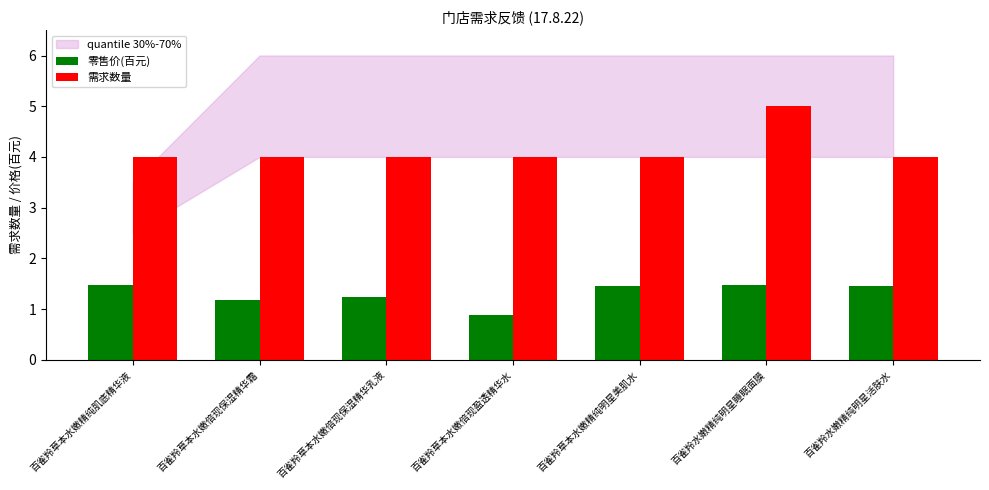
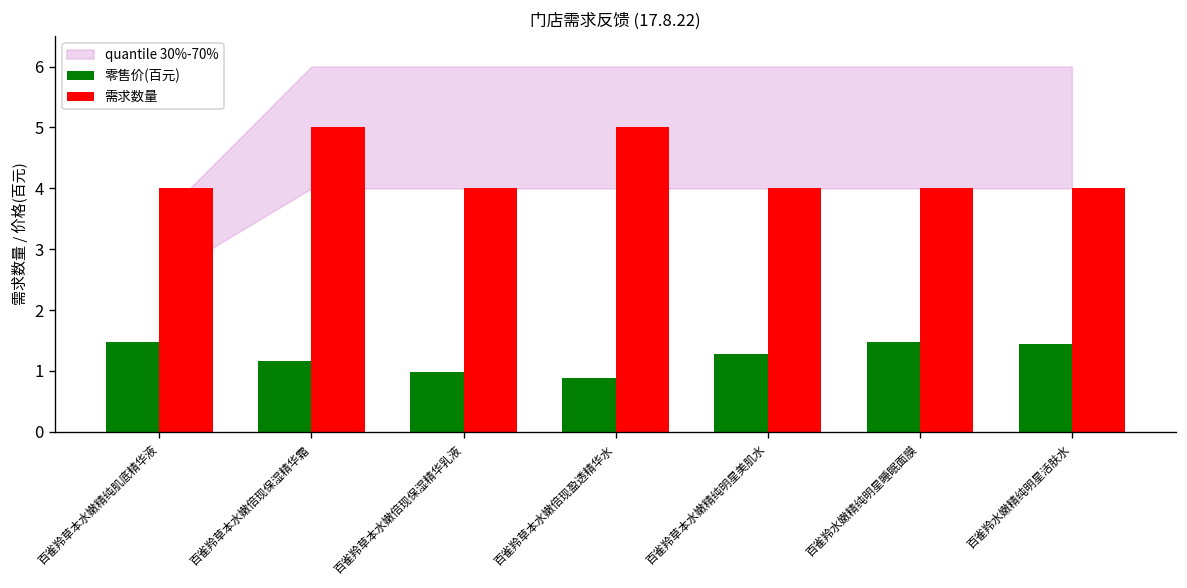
  {
    "零售价(百元)": {
      "百雀羚草本水嫩精纯肌底精华液": 1.5,
      "百雀羚草本水嫩倍现保湿精华霜": 1.2,
-     "百雀羚草本水嫩倍现保湿精华乳液": 1.2,
+     "百雀羚草本水嫩倍现保湿精华乳液": 1.0,
      "百雀羚草本水嫩倍现盈透精华水": 0.9,
-     "百雀羚草本水嫩精纯明星美肌水": 1.5,
+     "百雀羚草本水嫩精纯明星美肌水": 1.3,
      "百雀羚水嫩精纯明星睡眠面膜": 1.5,
      "百雀羚水嫩精纯明星活肤水": 1.5
    },
    "需求数量": {
      "百雀羚草本水嫩精纯肌底精华液": 4,
-     "百雀羚草本水嫩倍现保湿精华霜": 4,
+     "百雀羚草本水嫩倍现保湿精华霜": 5,
      "百雀羚草本水嫩倍现保湿精华乳液": 4,
-     "百雀羚草本水嫩倍现盈透精华水": 4,
+     "百雀羚草本水嫩倍现盈透精华水": 5,
      "百雀羚草本水嫩精纯明星美肌水": 4,
-     "百雀羚水嫩精纯明星睡眠面膜": 5,
+     "百雀羚水嫩精纯明星睡眠面膜": 4,
      "百雀羚水嫩精纯明星活肤水": 4
    }
  }
